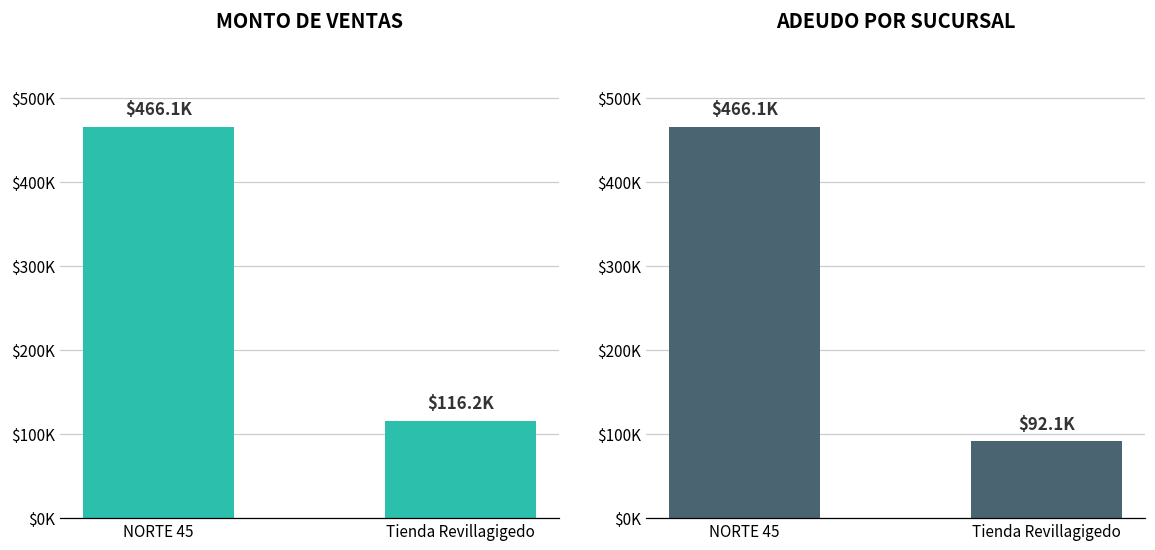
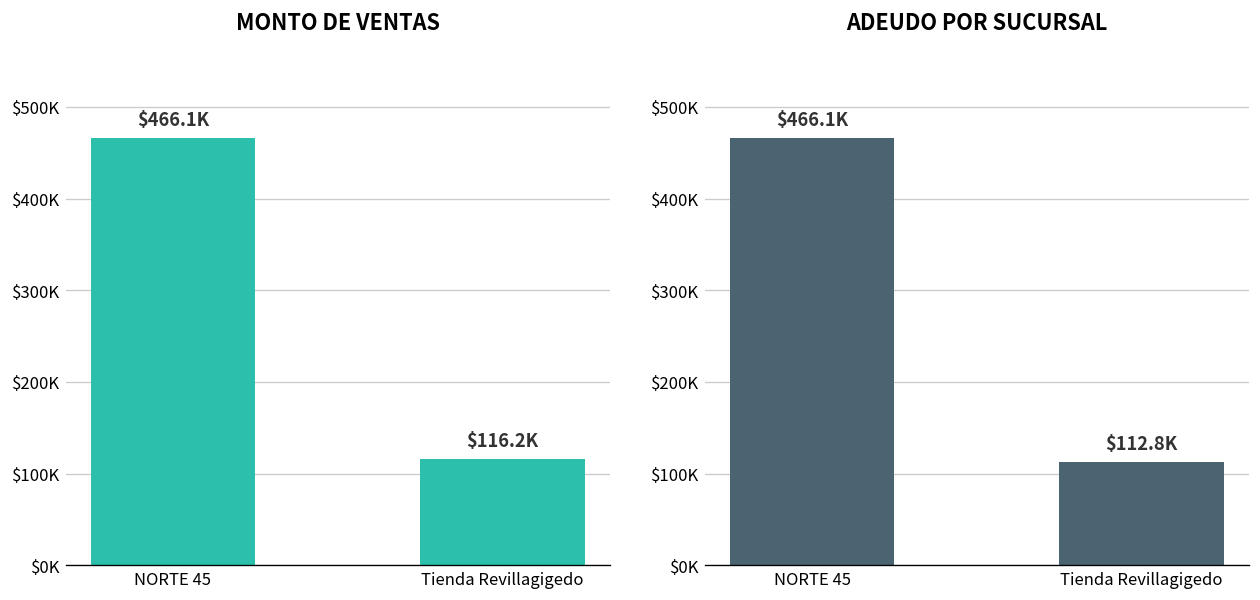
  {
    "MONTO DE VENTAS": {
      "NORTE 45": "$466.1K",
      "Tienda Revillagigedo": "$116.2K"
    },
    "ADEUDO POR SUCURSAL": {
      "NORTE 45": "$466.1K",
-     "Tienda Revillagigedo": "$92.1K"
+     "Tienda Revillagigedo": "$112.8K"
    }
  }
